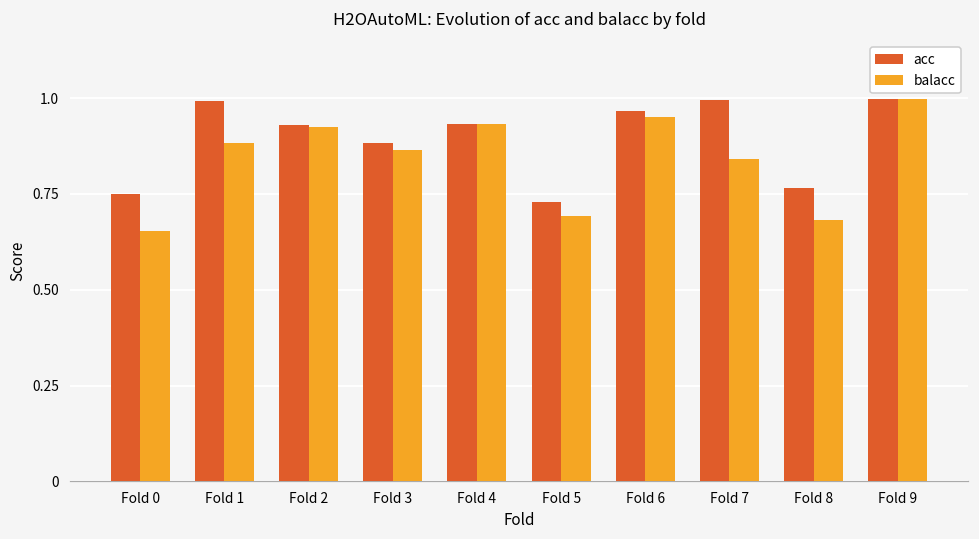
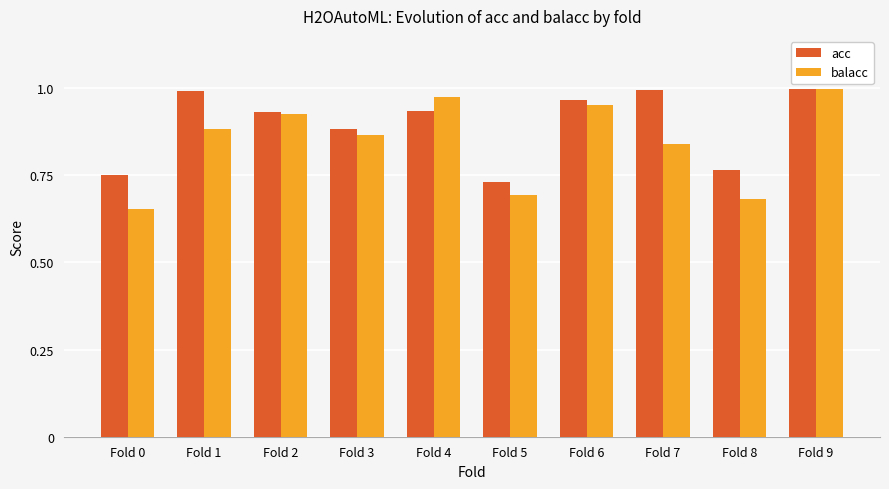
  {
    "acc": {
      "Fold 0": 0.75,
      "Fold 1": 0.99,
      "Fold 2": 0.93,
      "Fold 3": 0.88,
      "Fold 4": 0.93,
      "Fold 5": 0.73,
      "Fold 6": 0.97,
      "Fold 7": 1.00,
      "Fold 8": 0.77,
      "Fold 9": 1.00
    },
    "balacc": {
      "Fold 0": 0.65,
      "Fold 1": 0.88,
      "Fold 2": 0.93,
      "Fold 3": 0.87,
-     "Fold 4": 0.93,
+     "Fold 4": 0.98,
      "Fold 5": 0.69,
      "Fold 6": 0.95,
      "Fold 7": 0.84,
      "Fold 8": 0.68,
      "Fold 9": 1.00
    }
  }
